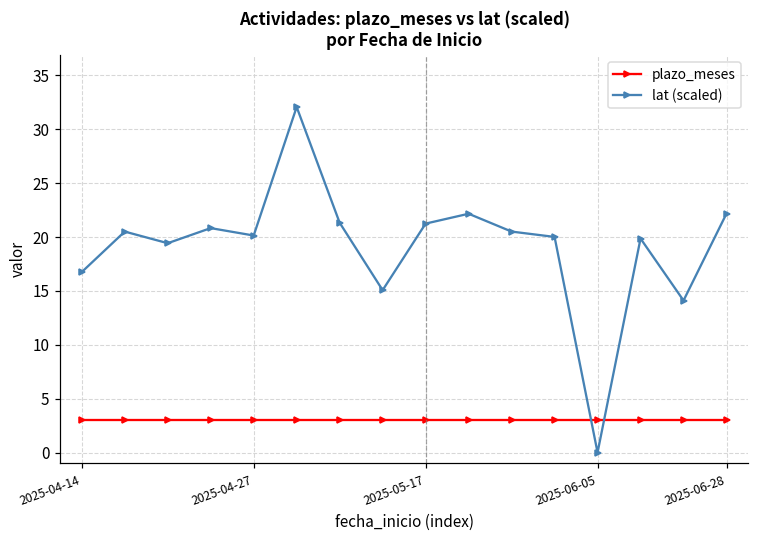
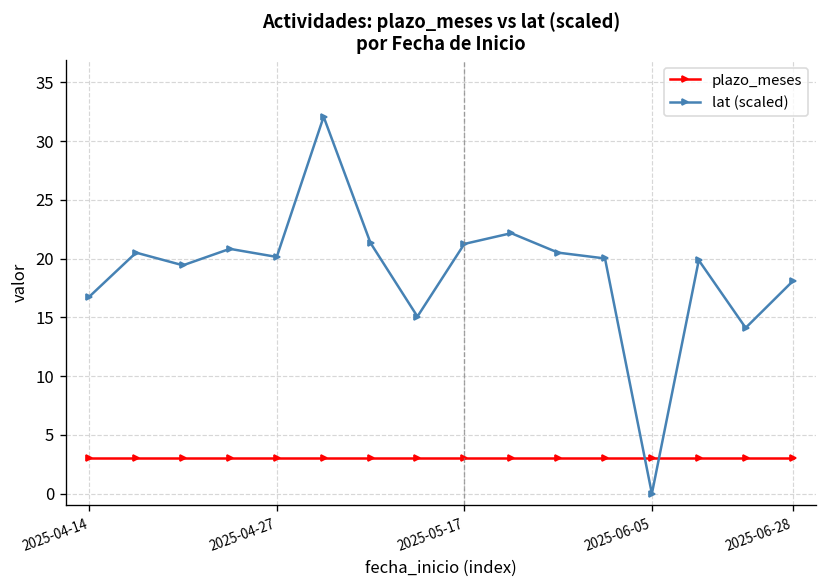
  {
    "plazo_meses": {
      "2025-04-14": 3,
      "2025-05-17": 3,
      "2025-06-05": 3,
      "2025-06-28": 3
    },
    "lat (scaled)": {
      "2025-04-14": 17,
      "2025-05-17": 21,
      "2025-06-05": 0,
-     "2025-06-28": 22
+     "2025-06-28": 18
    }
  }
